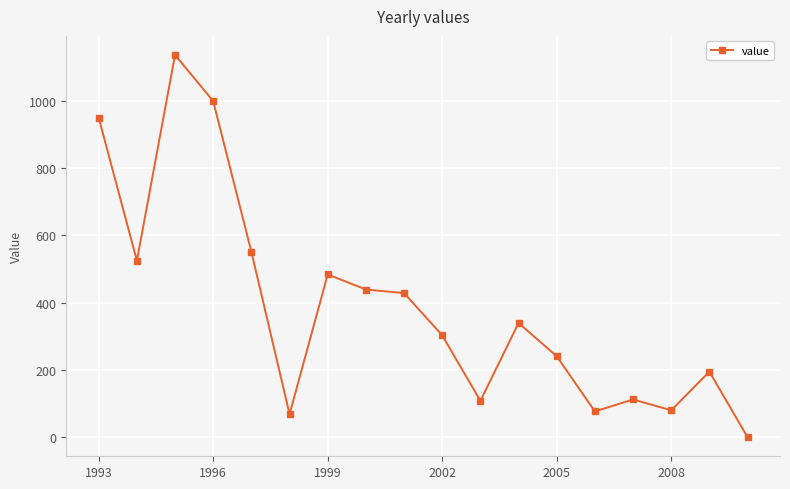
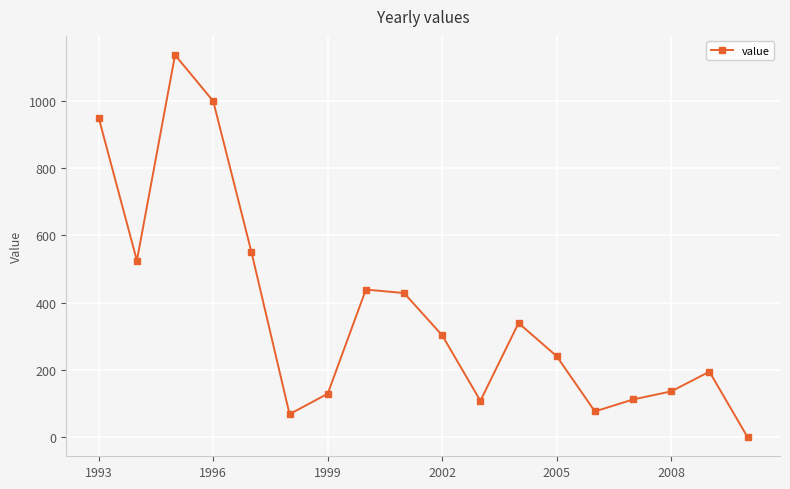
  {
    "1993": 950,
    "1996": 1000,
-   "1999": 480,
+   "1999": 130,
    "2002": 300,
    "2005": 240,
-   "2008": 80
+   "2008": 140
  }
